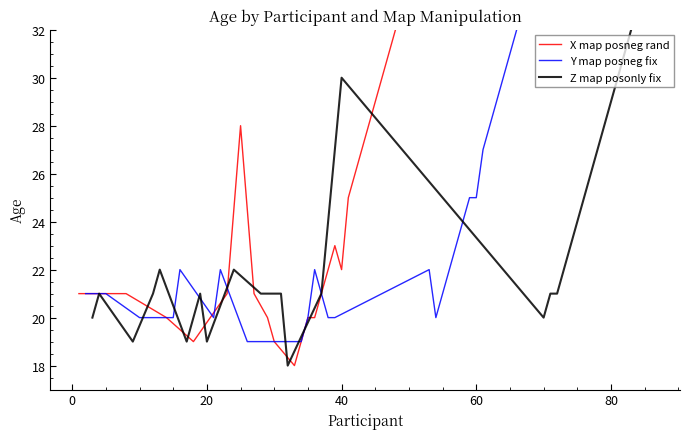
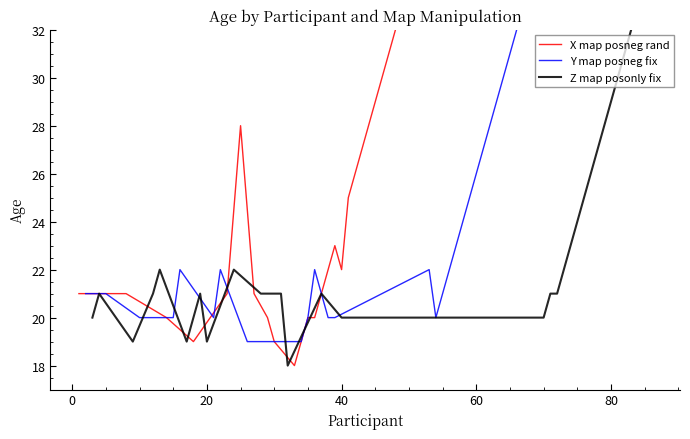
  {
    "X map posneg rand": {
      "40": 22
    },
    "Y map posneg fix": {
-     "60": 25
+     "60": 26
    },
    "Z map posonly fix": {
      "20": 19,
-     "40": 30,
+     "40": 20,
      "80": 29
    }
  }
